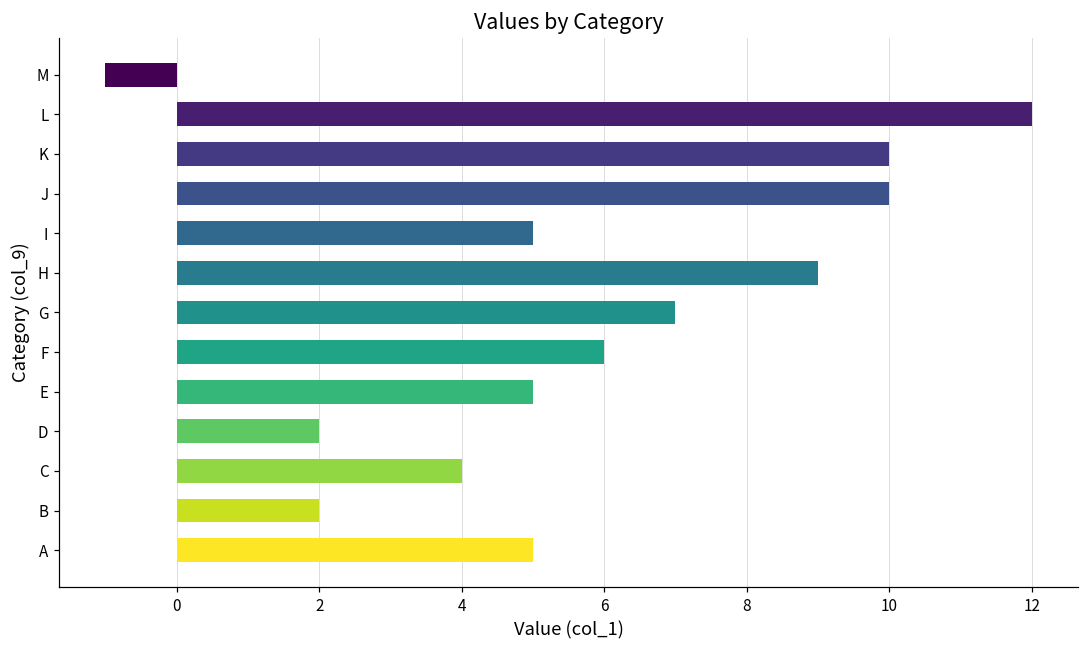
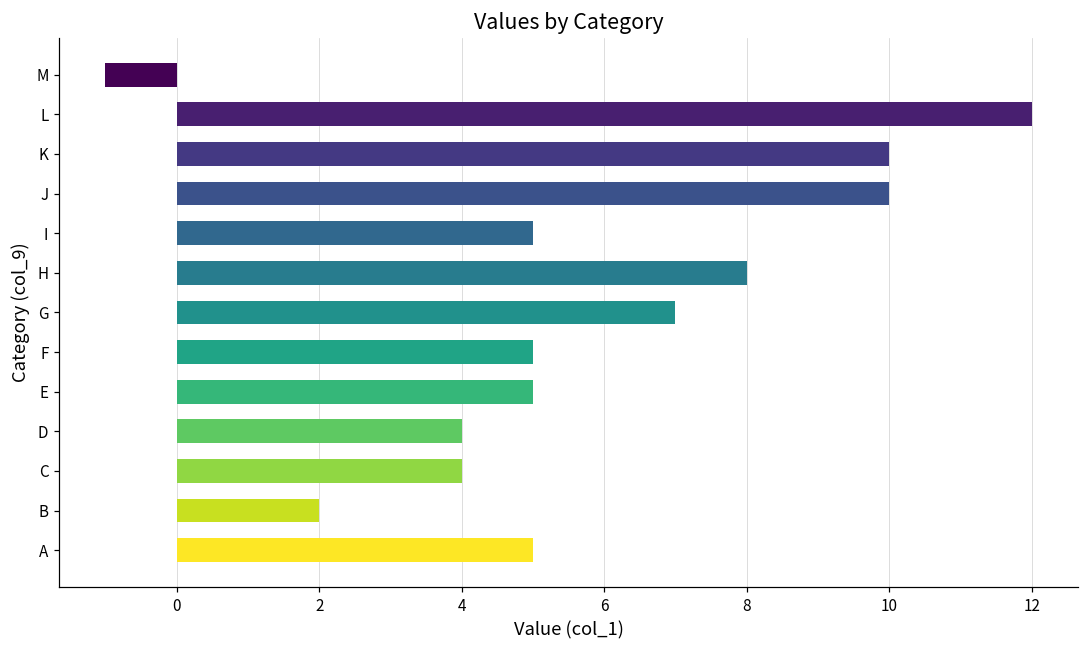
  {
    "M": -1,
    "L": 12,
    "K": 10,
    "J": 10,
    "I": 5,
-   "H": 9,
+   "H": 8,
    "G": 7,
-   "F": 6,
+   "F": 5,
    "E": 5,
-   "D": 2,
+   "D": 4,
    "C": 4,
    "B": 2,
    "A": 5
  }
